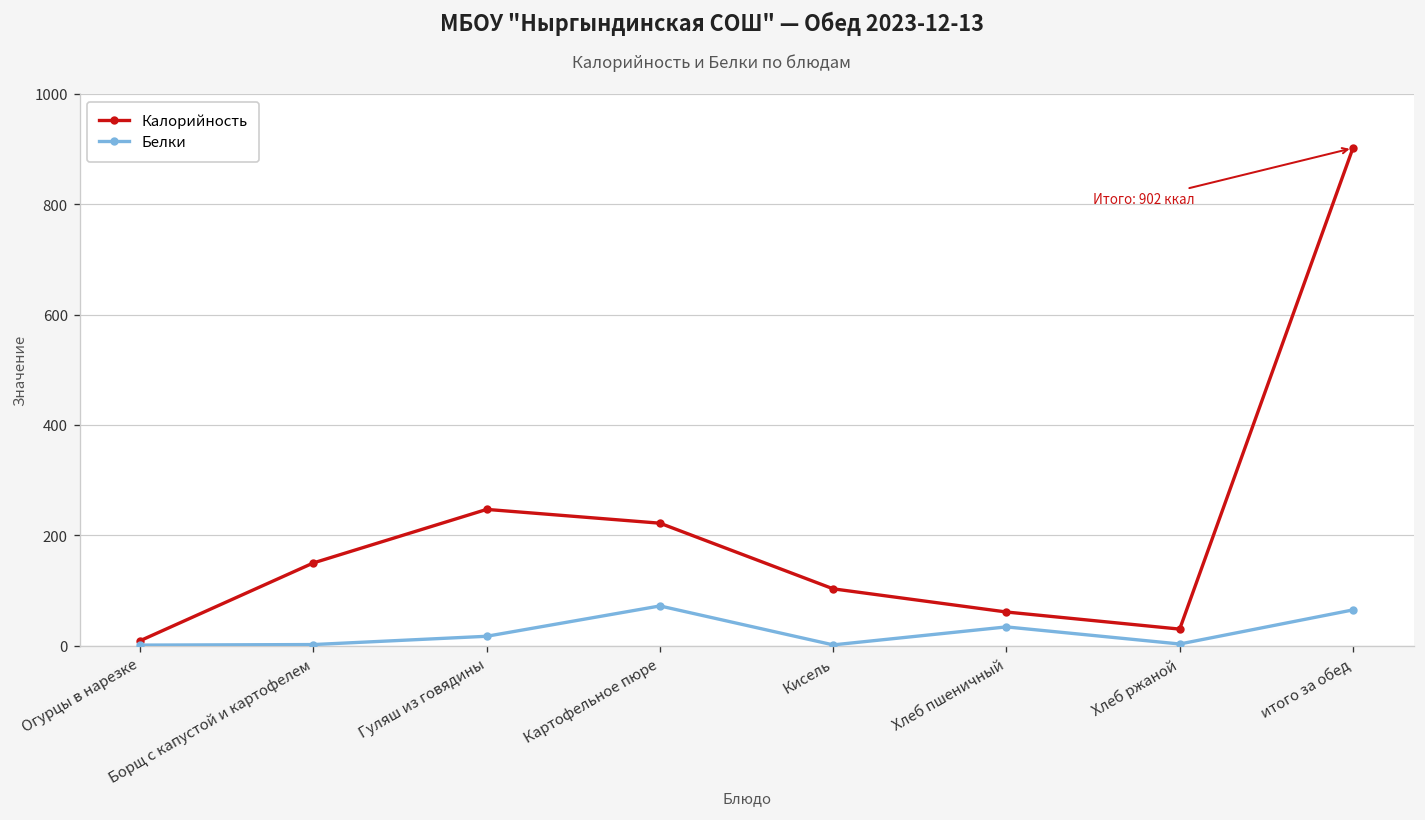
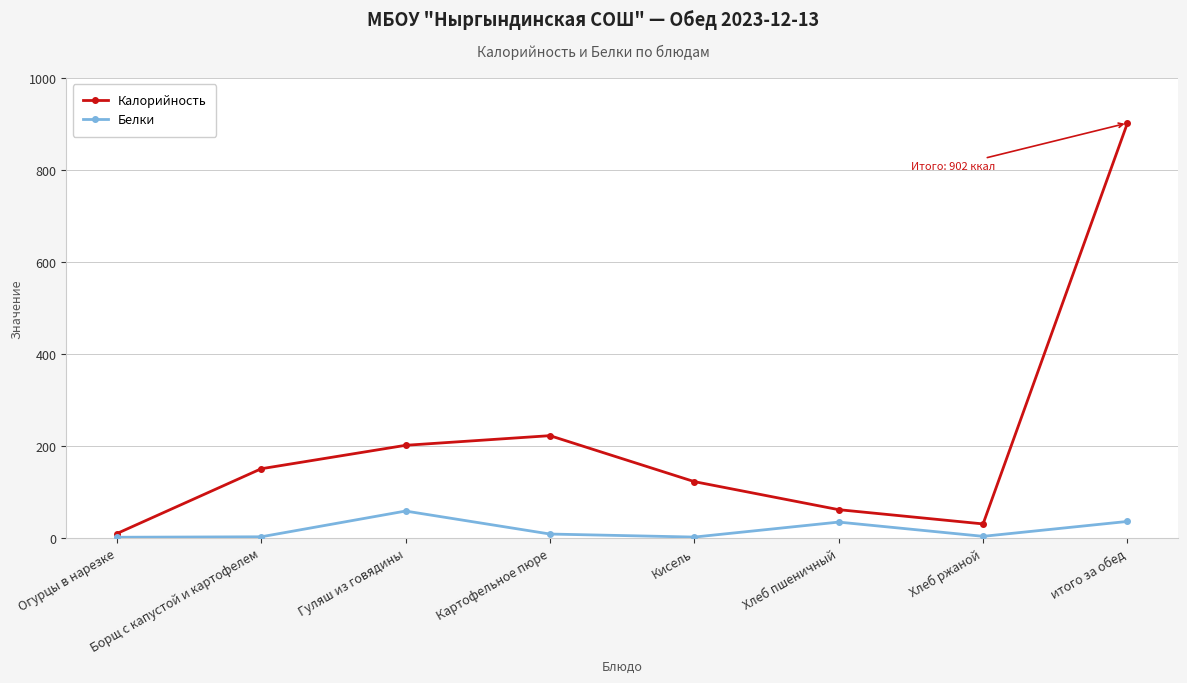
  {
    "Калорийность": {
      "Огурцы в нарезке": 10,
      "Борщ с капустой и картофелем": 150,
-     "Гуляш из говядины": 250,
+     "Гуляш из говядины": 200,
      "Картофельное пюре": 220,
-     "Кисель": 100,
+     "Кисель": 120,
      "Хлеб пшеничный": 60,
      "Хлеб ржаной": 30
    },
    "Белки": {
      "Огурцы в нарезке": 0,
      "Борщ с капустой и картофелем": 0,
-     "Гуляш из говядины": 20,
-     "Картофельное пюре": 70,
+     "Гуляш из говядины": 60,
+     "Картофельное пюре": 10,
      "Кисель": 0,
      "Хлеб пшеничный": 30,
      "Хлеб ржаной": 0,
-     "итого за обед": 60
+     "итого за обед": 40
    }
  }
